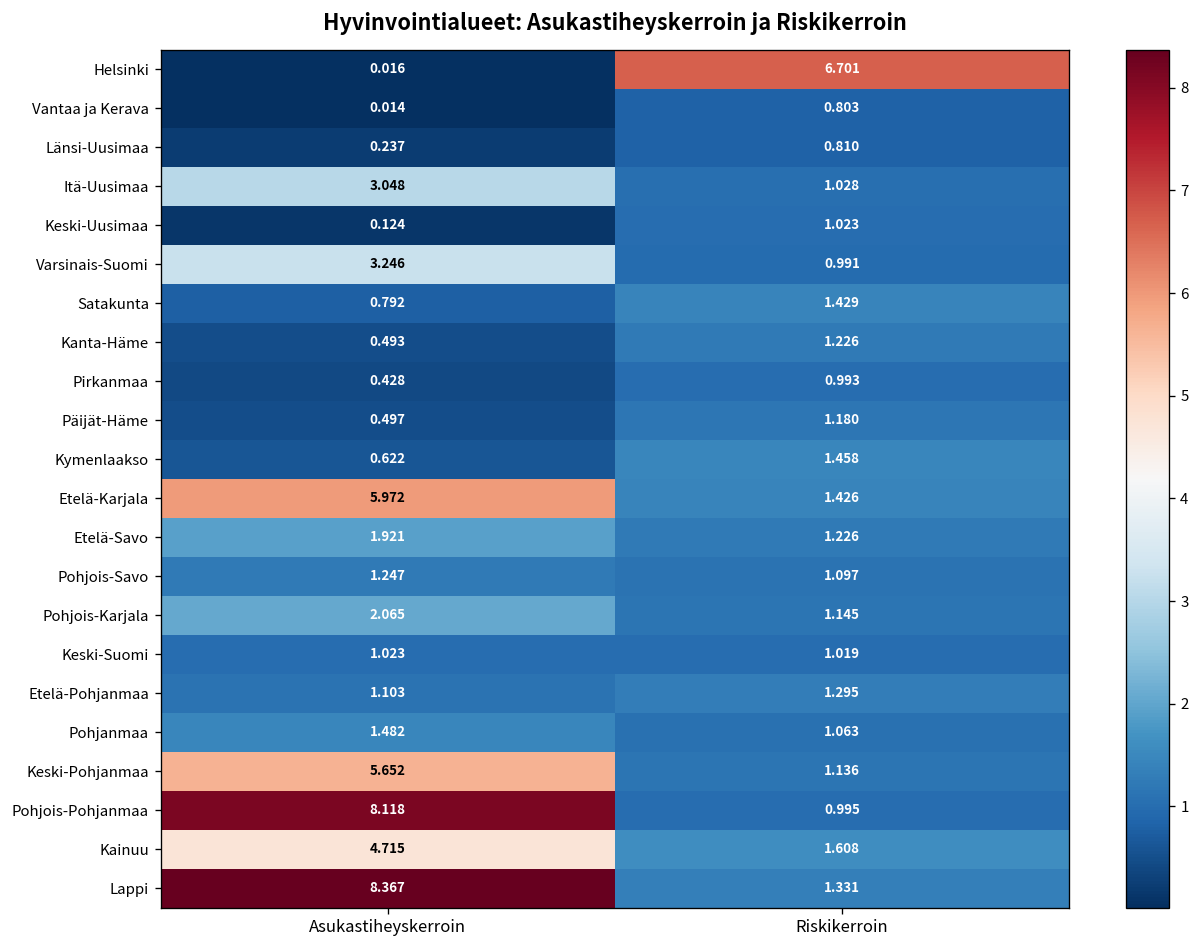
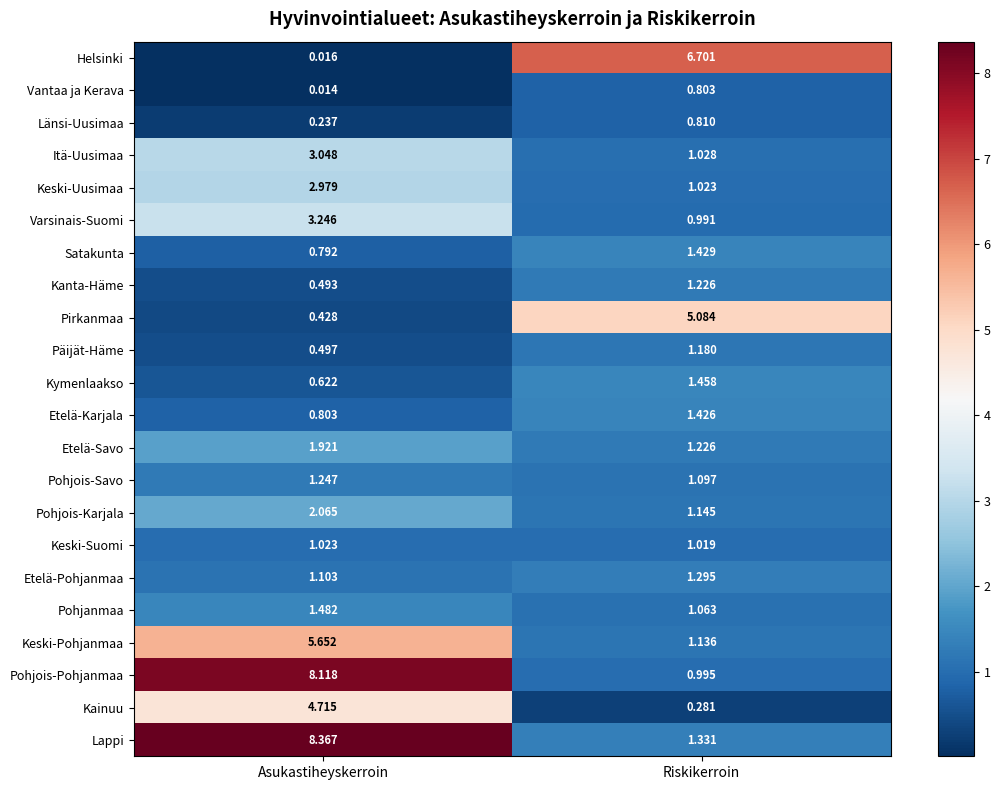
  {
    "Helsinki": {
      "Asukastiheyskerroin": 0.016,
      "Riskikerroin": 6.701
    },
    "Vantaa ja Kerava": {
      "Asukastiheyskerroin": 0.014,
      "Riskikerroin": 0.803
    },
    "Länsi-Uusimaa": {
      "Asukastiheyskerroin": 0.237,
      "Riskikerroin": 0.810
    },
    "Itä-Uusimaa": {
      "Asukastiheyskerroin": 3.048,
      "Riskikerroin": 1.028
    },
    "Keski-Uusimaa": {
-     "Asukastiheyskerroin": 0.124,
+     "Asukastiheyskerroin": 2.979,
      "Riskikerroin": 1.023
    },
    "Varsinais-Suomi": {
      "Asukastiheyskerroin": 3.246,
      "Riskikerroin": 0.991
    },
    "Satakunta": {
      "Asukastiheyskerroin": 0.792,
      "Riskikerroin": 1.429
    },
    "Kanta-Häme": {
      "Asukastiheyskerroin": 0.493,
      "Riskikerroin": 1.226
    },
    "Pirkanmaa": {
      "Asukastiheyskerroin": 0.428,
-     "Riskikerroin": 0.993
+     "Riskikerroin": 5.084
    },
    "Päijät-Häme": {
      "Asukastiheyskerroin": 0.497,
      "Riskikerroin": 1.180
    },
    "Kymenlaakso": {
      "Asukastiheyskerroin": 0.622,
      "Riskikerroin": 1.458
    },
    "Etelä-Karjala": {
-     "Asukastiheyskerroin": 5.972,
+     "Asukastiheyskerroin": 0.803,
      "Riskikerroin": 1.426
    },
    "Etelä-Savo": {
      "Asukastiheyskerroin": 1.921,
      "Riskikerroin": 1.226
    },
    "Pohjois-Savo": {
      "Asukastiheyskerroin": 1.247,
      "Riskikerroin": 1.097
    },
    "Pohjois-Karjala": {
      "Asukastiheyskerroin": 2.065,
      "Riskikerroin": 1.145
    },
    "Keski-Suomi": {
      "Asukastiheyskerroin": 1.023,
      "Riskikerroin": 1.019
    },
    "Etelä-Pohjanmaa": {
      "Asukastiheyskerroin": 1.103,
      "Riskikerroin": 1.295
    },
    "Pohjanmaa": {
      "Asukastiheyskerroin": 1.482,
      "Riskikerroin": 1.063
    },
    "Keski-Pohjanmaa": {
      "Asukastiheyskerroin": 5.652,
      "Riskikerroin": 1.136
    },
    "Pohjois-Pohjanmaa": {
      "Asukastiheyskerroin": 8.118,
      "Riskikerroin": 0.995
    },
    "Kainuu": {
      "Asukastiheyskerroin": 4.715,
-     "Riskikerroin": 1.608
+     "Riskikerroin": 0.281
    },
    "Lappi": {
      "Asukastiheyskerroin": 8.367,
      "Riskikerroin": 1.331
    }
  }
